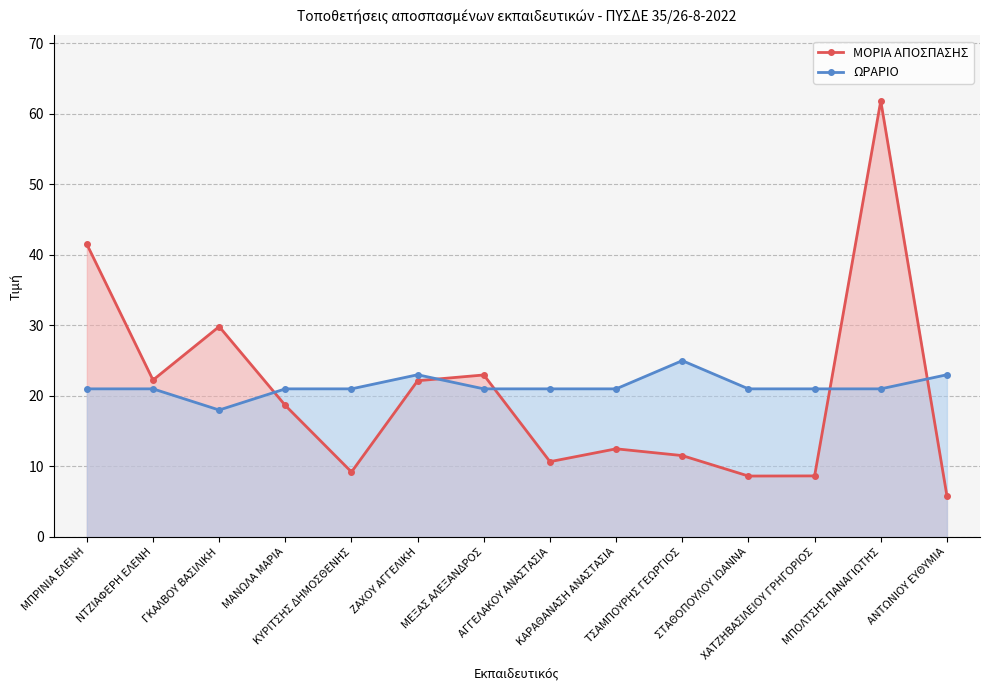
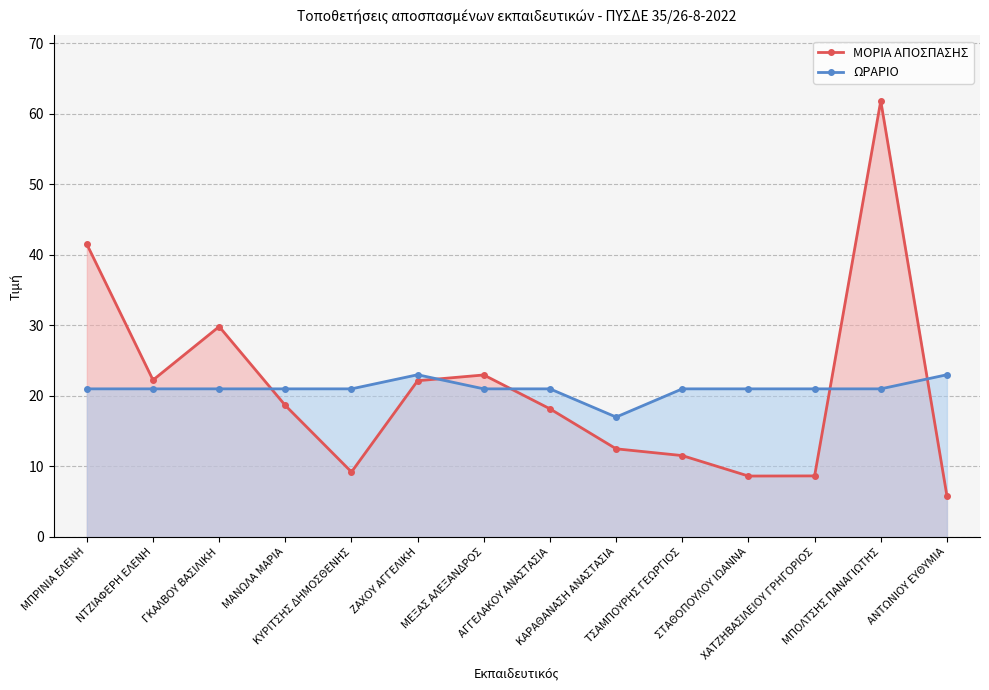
  {
    "ΜΟΡΙΑ ΑΠΟΣΠΑΣΗΣ": {
      "ΜΠΡΙΝΙΑ ΕΛΕΝΗ": 42,
      "ΝΤΖΙΑΦΕΡΗ ΕΛΕΝΗ": 22,
      "ΓΚΑΛΒΟΥ ΒΑΣΙΛΙΚΗ": 30,
      "ΜΑΝΩΛΑ ΜΑΡΙΑ": 19,
      "ΚΥΡΙΤΣΗΣ ΔΗΜΟΣΘΕΝΗΣ": 9,
      "ΖΑΧΟΥ ΑΓΓΕΛΙΚΗ": 22,
      "ΜΕΞΑΣ ΑΛΕΞΑΝΔΡΟΣ": 23,
-     "ΑΓΓΕΛΑΚΟΥ ΑΝΑΣΤΑΣΙΑ": 11,
+     "ΑΓΓΕΛΑΚΟΥ ΑΝΑΣΤΑΣΙΑ": 18,
      "ΚΑΡΑΘΑΝΑΣΗ ΑΝΑΣΤΑΣΙΑ": 13,
      "ΤΣΑΜΠΟΥΡΗΣ ΓΕΩΡΓΙΟΣ": 12,
      "ΣΤΑΘΟΠΟΥΛΟΥ ΙΩΑΝΝΑ": 9,
      "ΧΑΤΖΗΒΑΣΙΛΕΙΟΥ ΓΡΗΓΟΡΙΟΣ": 9,
      "ΜΠΟΛΤΣΗΣ ΠΑΝΑΓΙΩΤΗΣ": 62,
      "ΑΝΤΩΝΙΟΥ ΕΥΘΥΜΙΑ": 6
    },
    "ΩΡΑΡΙΟ": {
      "ΜΠΡΙΝΙΑ ΕΛΕΝΗ": 21,
      "ΝΤΖΙΑΦΕΡΗ ΕΛΕΝΗ": 21,
-     "ΓΚΑΛΒΟΥ ΒΑΣΙΛΙΚΗ": 18,
+     "ΓΚΑΛΒΟΥ ΒΑΣΙΛΙΚΗ": 21,
      "ΜΑΝΩΛΑ ΜΑΡΙΑ": 21,
      "ΚΥΡΙΤΣΗΣ ΔΗΜΟΣΘΕΝΗΣ": 21,
      "ΖΑΧΟΥ ΑΓΓΕΛΙΚΗ": 23,
      "ΜΕΞΑΣ ΑΛΕΞΑΝΔΡΟΣ": 21,
      "ΑΓΓΕΛΑΚΟΥ ΑΝΑΣΤΑΣΙΑ": 21,
-     "ΚΑΡΑΘΑΝΑΣΗ ΑΝΑΣΤΑΣΙΑ": 21,
-     "ΤΣΑΜΠΟΥΡΗΣ ΓΕΩΡΓΙΟΣ": 25,
+     "ΚΑΡΑΘΑΝΑΣΗ ΑΝΑΣΤΑΣΙΑ": 17,
+     "ΤΣΑΜΠΟΥΡΗΣ ΓΕΩΡΓΙΟΣ": 21,
      "ΣΤΑΘΟΠΟΥΛΟΥ ΙΩΑΝΝΑ": 21,
      "ΧΑΤΖΗΒΑΣΙΛΕΙΟΥ ΓΡΗΓΟΡΙΟΣ": 21,
      "ΜΠΟΛΤΣΗΣ ΠΑΝΑΓΙΩΤΗΣ": 21,
      "ΑΝΤΩΝΙΟΥ ΕΥΘΥΜΙΑ": 23
    }
  }
